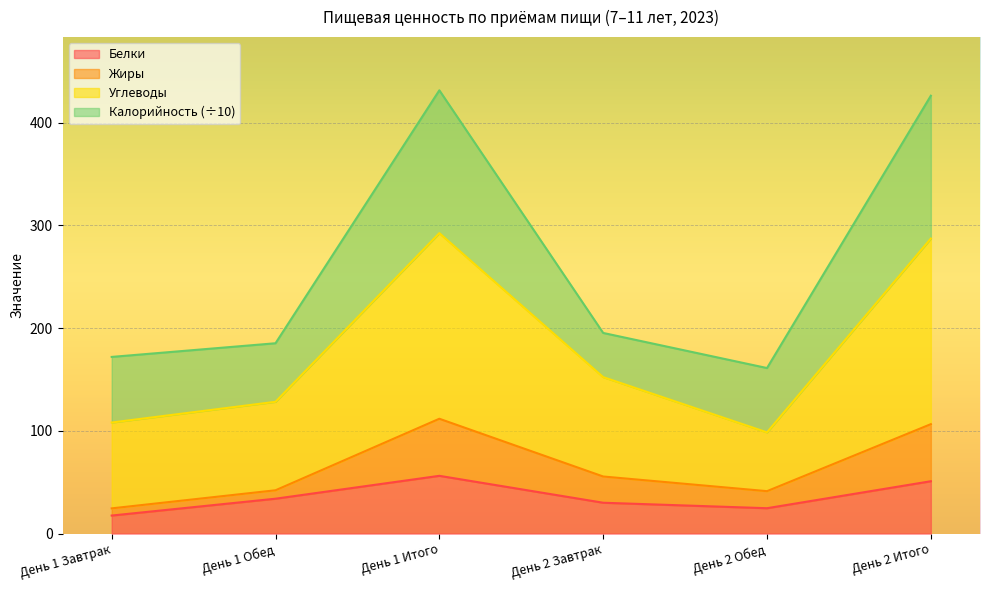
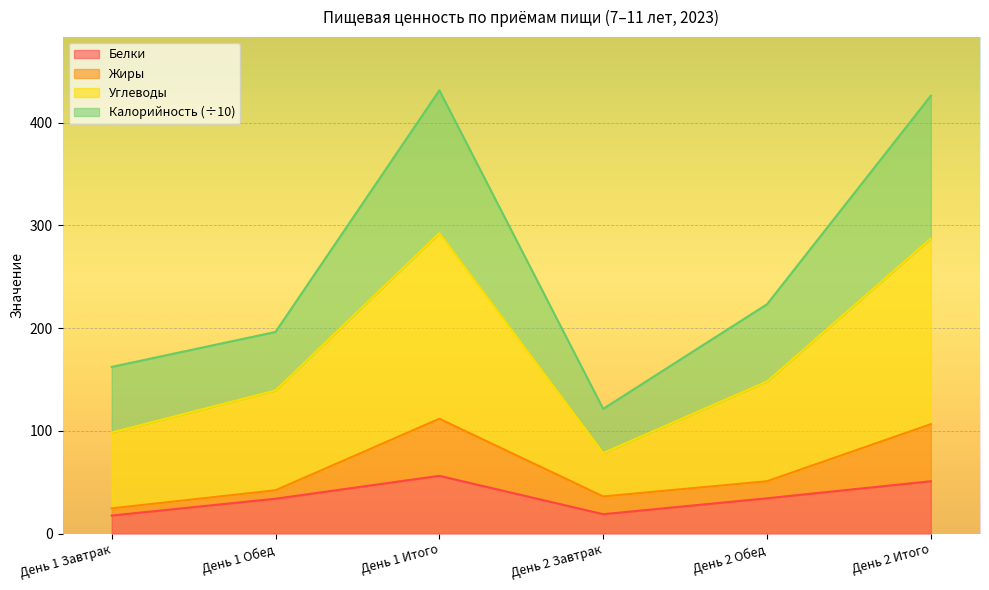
  {
    "Белки": {
      "День 1 Завтрак": 18,
      "День 1 Обед": 34,
      "День 1 Итого": 56,
-     "День 2 Завтрак": 30,
-     "День 2 Обед": 25,
+     "День 2 Завтрак": 19,
+     "День 2 Обед": 34,
      "День 2 Итого": 51
    },
    "Жиры": {
      "День 1 Завтрак": 7,
      "День 1 Обед": 8,
      "День 1 Итого": 56,
-     "День 2 Завтрак": 26,
+     "День 2 Завтрак": 17,
      "День 2 Обед": 17,
      "День 2 Итого": 56
    },
    "Углеводы": {
-     "День 1 Завтрак": 84,
-     "День 1 Обед": 86,
+     "День 1 Завтрак": 74,
+     "День 1 Обед": 97,
      "День 1 Итого": 181,
-     "День 2 Завтрак": 97,
-     "День 2 Обед": 57,
+     "День 2 Завтрак": 42,
+     "День 2 Обед": 97,
      "День 2 Итого": 181
    },
    "Калорийность (÷10)": {
      "День 1 Завтрак": 64,
      "День 1 Обед": 57,
      "День 1 Итого": 139,
      "День 2 Завтрак": 43,
-     "День 2 Обед": 63,
+     "День 2 Обед": 75,
      "День 2 Итого": 139
    }
  }
